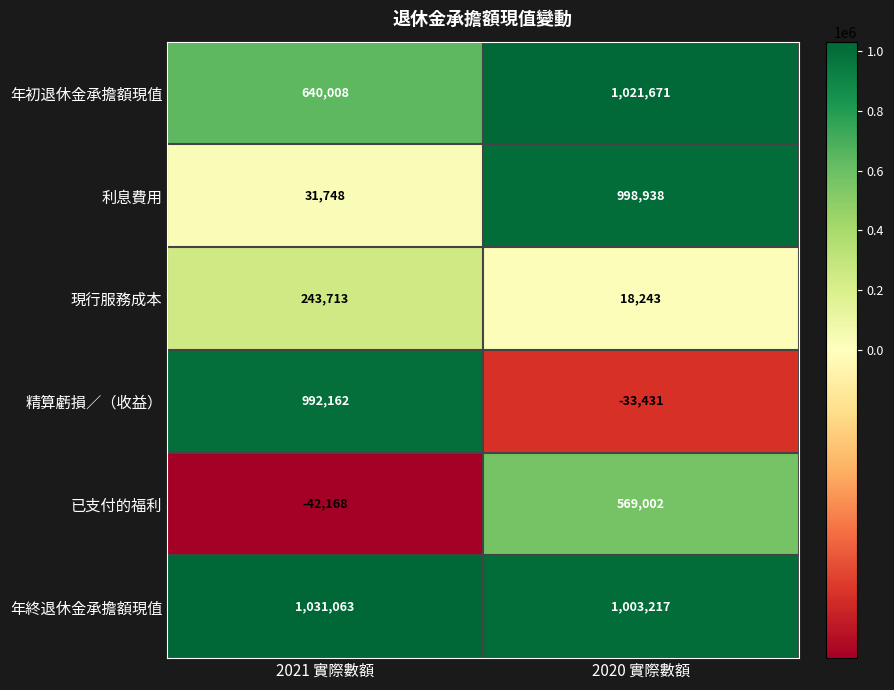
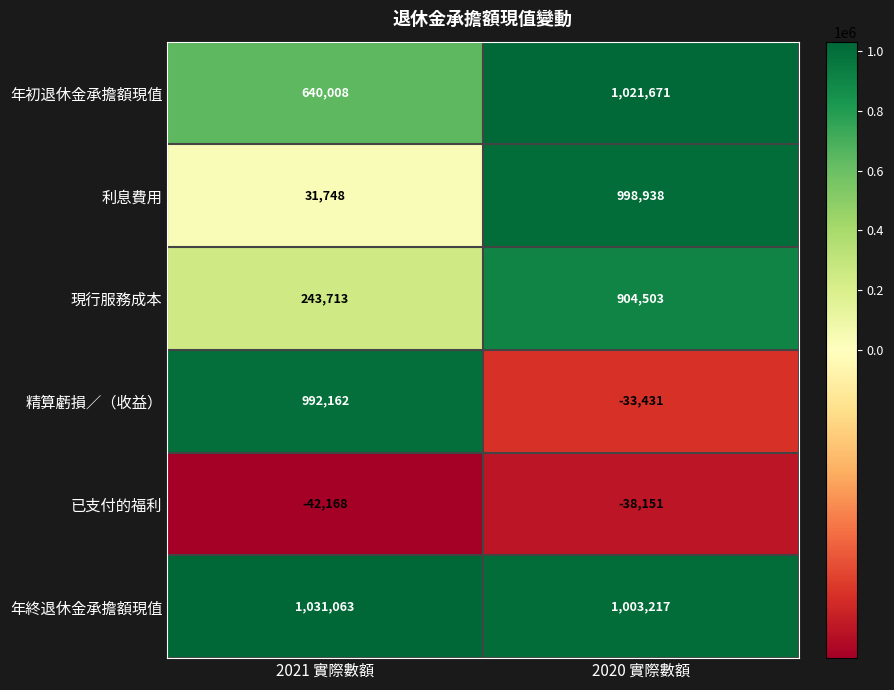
  {
    "年初退休金承擔額現值": {
      "2021 實際數額": "640,008",
      "2020 實際數額": "1,021,671"
    },
    "利息費用": {
      "2021 實際數額": "31,748",
      "2020 實際數額": "998,938"
    },
    "現行服務成本": {
      "2021 實際數額": "243,713",
-     "2020 實際數額": "18,243"
+     "2020 實際數額": "904,503"
    },
    "精算虧損／（收益）": {
      "2021 實際數額": "992,162",
      "2020 實際數額": "-33,431"
    },
    "已支付的福利": {
      "2021 實際數額": "-42,168",
-     "2020 實際數額": "569,002"
+     "2020 實際數額": "-38,151"
    },
    "年終退休金承擔額現值": {
      "2021 實際數額": "1,031,063",
      "2020 實際數額": "1,003,217"
    }
  }
